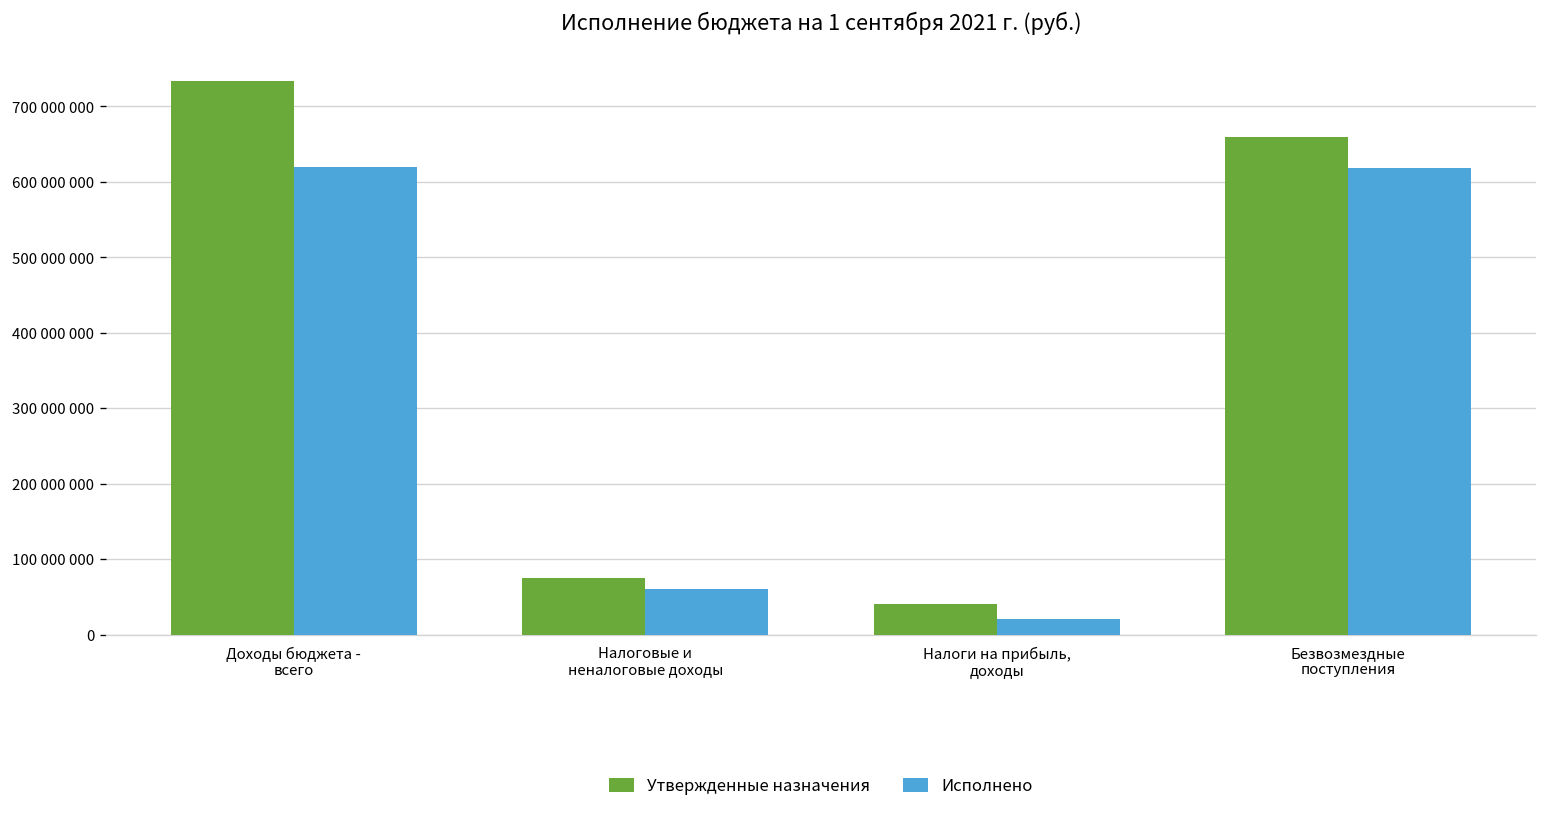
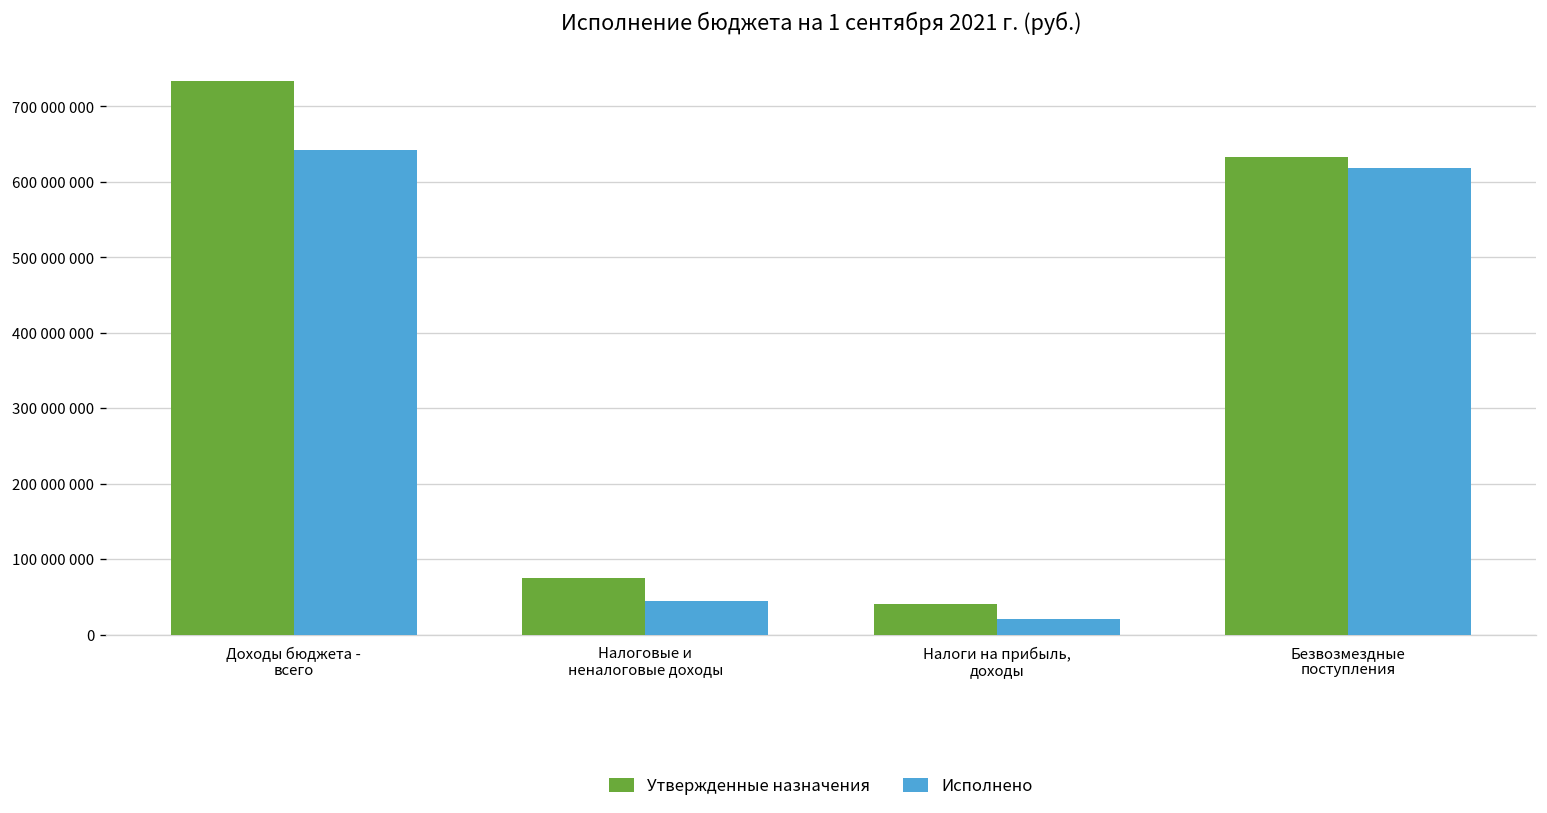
  {
    "Утвержденные назначения": {
      "Доходы бюджета - всего": 730000000,
      "Налоговые и неналоговые доходы": 70000000,
      "Налоги на прибыль, доходы": 40000000,
-     "Безвозмездные поступления": 660000000
+     "Безвозмездные поступления": 630000000
    },
    "Исполнено": {
-     "Доходы бюджета - всего": 620000000,
-     "Налоговые и неналоговые доходы": 60000000,
+     "Доходы бюджета - всего": 640000000,
+     "Налоговые и неналоговые доходы": 40000000,
      "Налоги на прибыль, доходы": 20000000,
      "Безвозмездные поступления": 620000000
    }
  }
